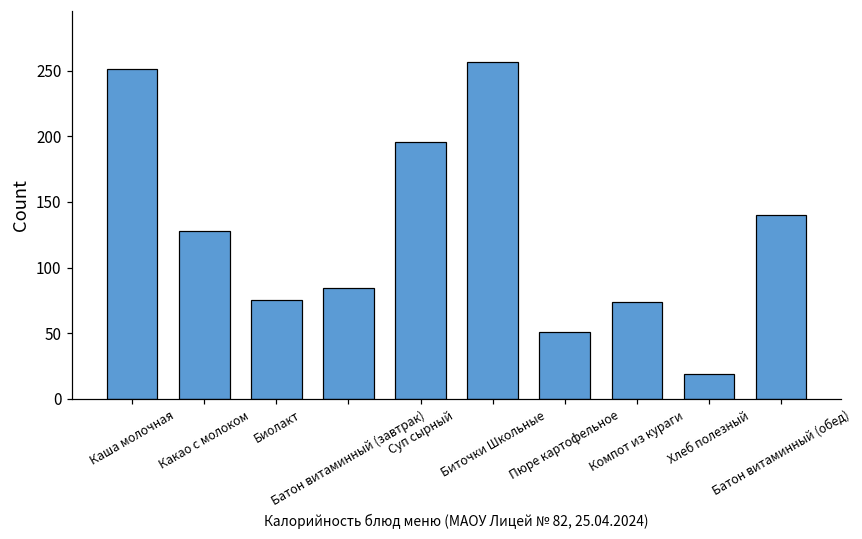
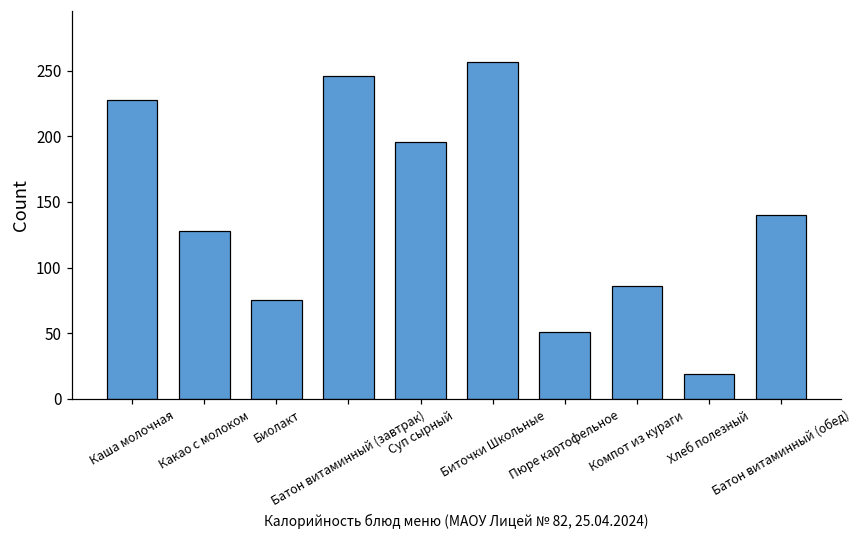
  {
-   "Каша молочная": 251,
+   "Каша молочная": 228,
    "Какао с молоком": 128,
    "Биолакт": 75,
-   "Батон витаминный (завтрак)": 85,
+   "Батон витаминный (завтрак)": 246,
    "Суп сырный": 196,
    "Биточки Школьные": 257,
    "Пюре картофельное": 51,
-   "Компот из кураги": 74,
+   "Компот из кураги": 86,
    "Хлеб полезный": 19,
    "Батон витаминный (обед)": 140
  }
